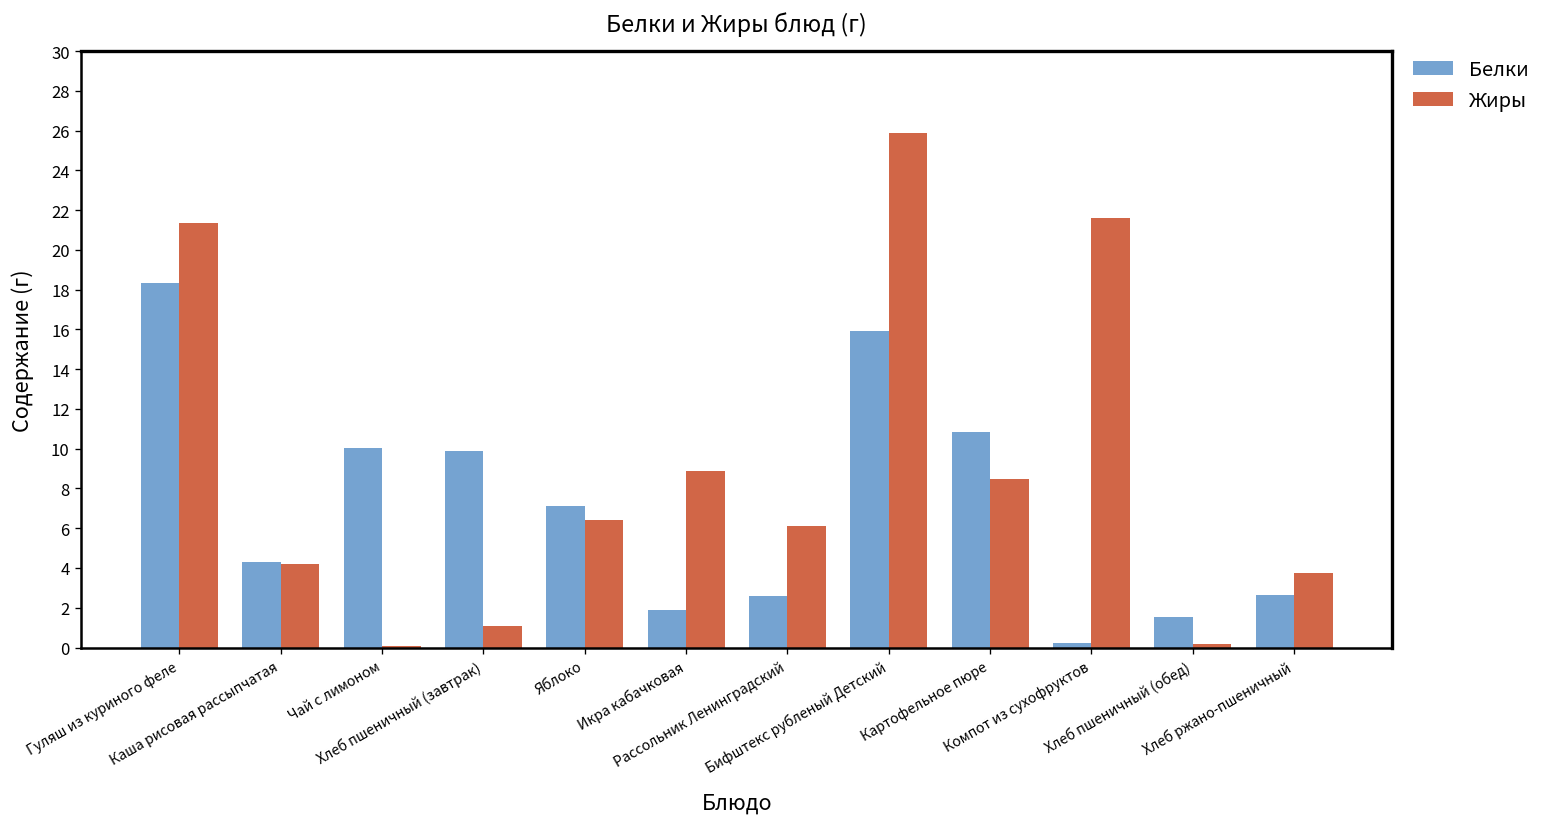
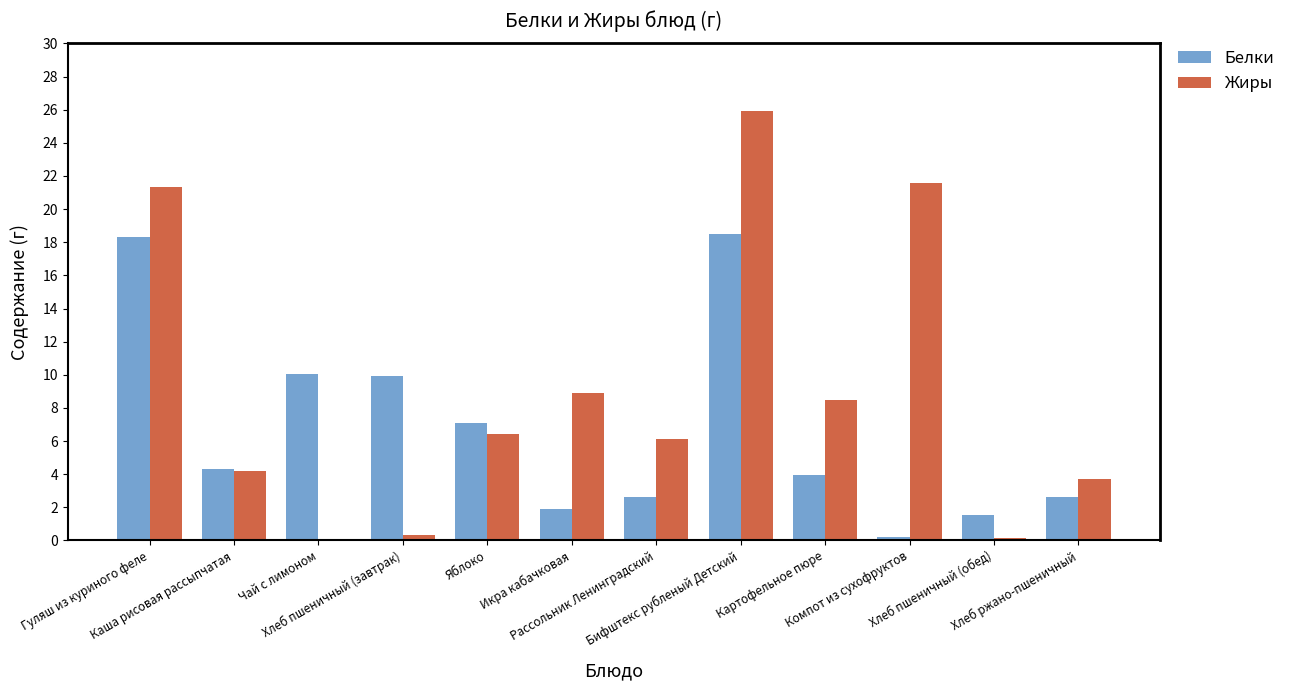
  {
    "Белки": {
      "Гуляш из куриного феле": 18.3,
      "Каша рисовая рассыпчатая": 4.3,
      "Чай с лимоном": 10.0,
      "Хлеб пшеничный (завтрак)": 9.9,
      "Яблоко": 7.1,
      "Икра кабачковая": 1.9,
      "Рассольник Ленинградский": 2.6,
-     "Бифштекс рубленый Детский": 15.9,
-     "Картофельное пюре": 10.8,
+     "Бифштекс рубленый Детский": 18.5,
+     "Картофельное пюре": 4.0,
      "Компот из сухофруктов": 0.2,
      "Хлеб пшеничный (обед)": 1.5,
      "Хлеб ржано-пшеничный": 2.6
    },
    "Жиры": {
      "Гуляш из куриного феле": 21.4,
      "Каша рисовая рассыпчатая": 4.2,
-     "Хлеб пшеничный (завтрак)": 1.1,
+     "Хлеб пшеничный (завтрак)": 0.3,
      "Яблоко": 6.4,
      "Икра кабачковая": 8.9,
      "Рассольник Ленинградский": 6.1,
      "Бифштекс рубленый Детский": 25.9,
      "Картофельное пюре": 8.5,
      "Компот из сухофруктов": 21.6,
      "Хлеб пшеничный (обед)": 0.2,
      "Хлеб ржано-пшеничный": 3.7
    }
  }
